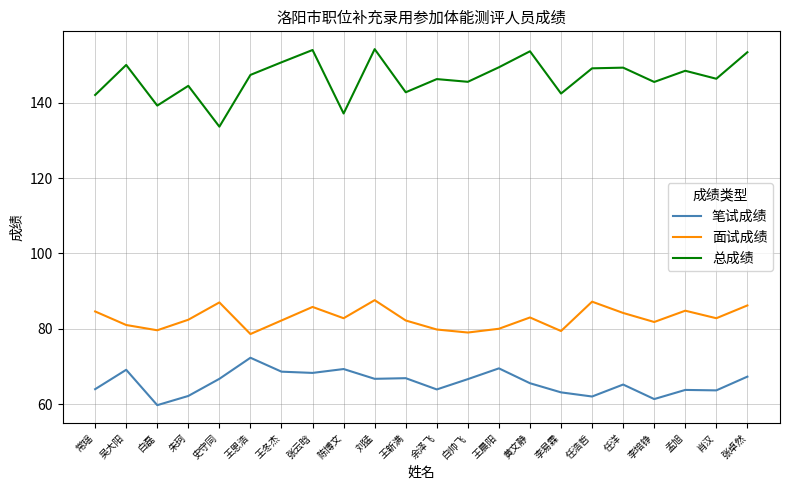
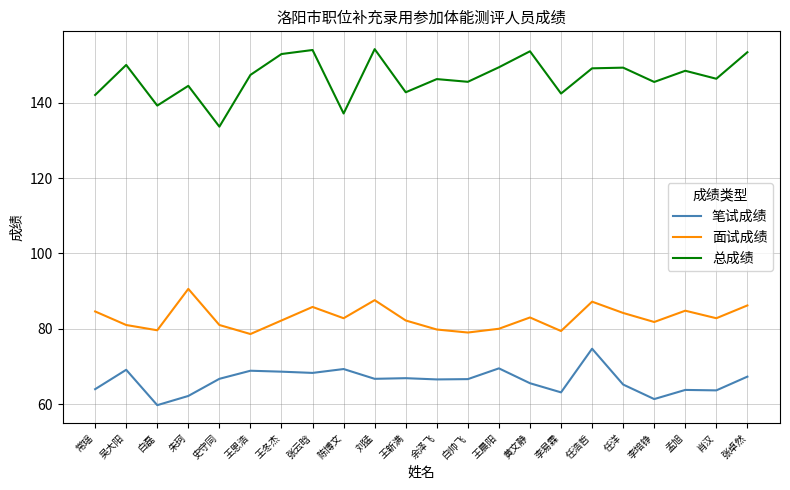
  {
    "笔试成绩": {
      "常瑶": 64,
      "吴大阳": 69,
      "白磊": 60,
      "朱珂": 62,
      "史守同": 67,
-     "王恩浩": 72,
+     "王恩浩": 69,
      "王冬杰": 69,
      "张云晗": 68,
      "陈博文": 69,
      "刘猛": 67,
      "王新满": 67,
-     "余泽飞": 64,
+     "余泽飞": 67,
      "白帅飞": 67,
      "王晨阳": 69,
      "黄文静": 66,
      "李易霖": 63,
-     "任浩哲": 62,
+     "任浩哲": 75,
      "任洋": 65,
      "李培铮": 61,
      "孟旭": 64,
      "肖汉": 64,
      "张卓然": 67
    },
    "面试成绩": {
      "常瑶": 85,
      "吴大阳": 81,
      "白磊": 80,
-     "朱珂": 82,
-     "史守同": 87,
+     "朱珂": 91,
+     "史守同": 81,
      "王恩浩": 79,
      "王冬杰": 82,
      "张云晗": 86,
      "陈博文": 83,
      "刘猛": 88,
      "王新满": 82,
      "余泽飞": 80,
      "白帅飞": 79,
      "王晨阳": 80,
      "黄文静": 83,
      "李易霖": 79,
      "任浩哲": 87,
      "任洋": 84,
      "李培铮": 82,
      "孟旭": 85,
      "肖汉": 83,
      "张卓然": 86
    },
    "总成绩": {
      "常瑶": 142,
      "吴大阳": 150,
      "白磊": 139,
      "朱珂": 145,
      "史守同": 134,
      "王恩浩": 147,
-     "王冬杰": 151,
+     "王冬杰": 153,
      "张云晗": 154,
      "陈博文": 137,
      "刘猛": 154,
      "王新满": 143,
      "余泽飞": 146,
      "白帅飞": 146,
      "王晨阳": 149,
      "黄文静": 154,
      "李易霖": 143,
      "任浩哲": 149,
      "任洋": 149,
      "李培铮": 146,
      "孟旭": 149,
      "肖汉": 146,
      "张卓然": 153
    }
  }
